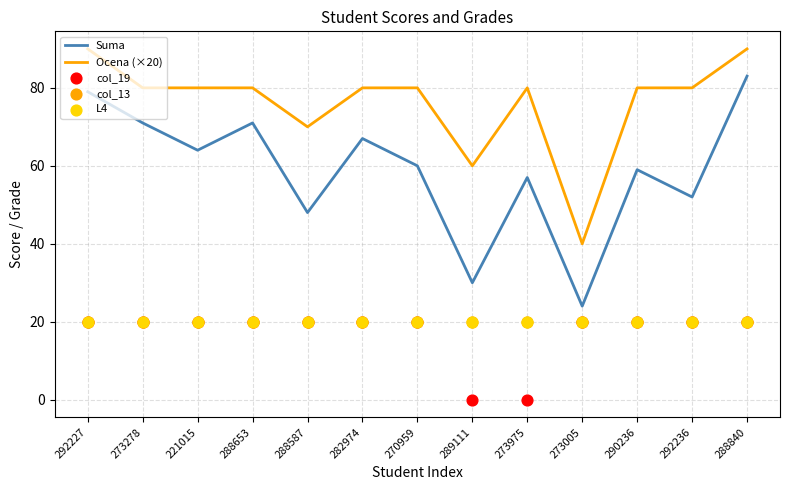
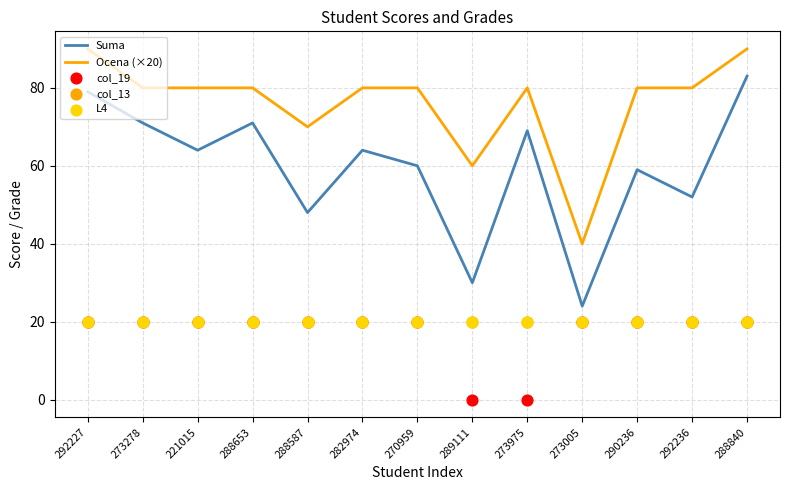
  {
    "Suma": {
      "273278": 71,
      "221015": 64,
      "288653": 71,
      "288587": 48,
-     "282974": 67,
+     "282974": 64,
      "270959": 60,
      "289111": 30,
-     "273975": 57,
+     "273975": 69,
      "273005": 24,
      "290236": 59,
      "292236": 52,
      "288840": 83
    }
  }
